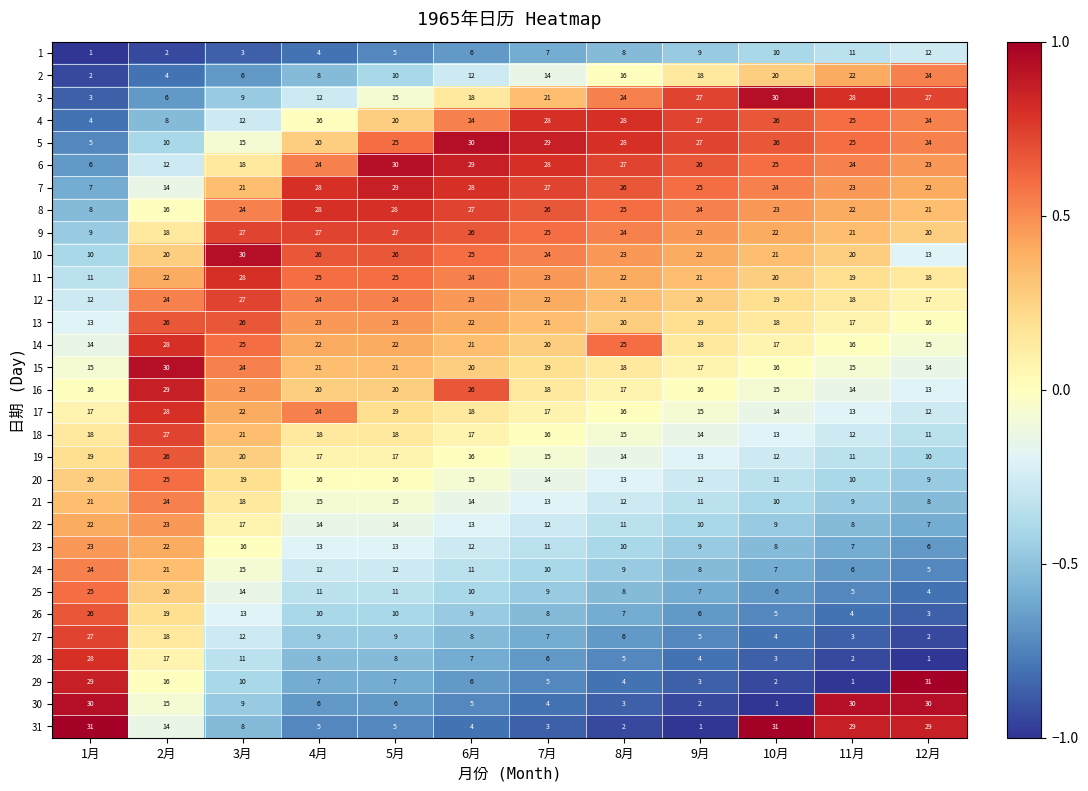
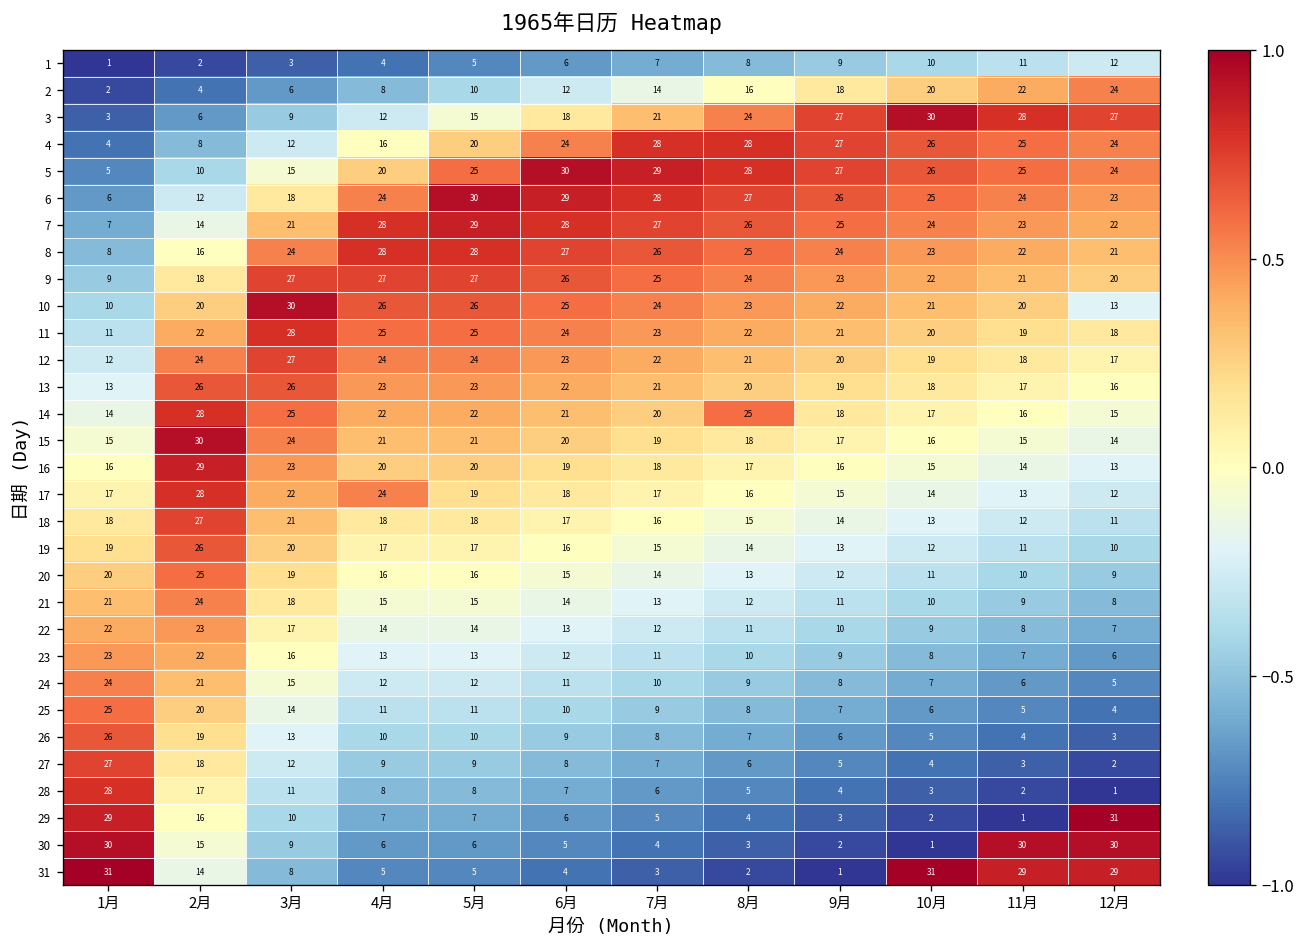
  {
    "16": {
      "1月": 16,
      "2月": 29,
      "3月": 23,
      "4月": 20,
      "5月": 20,
-     "6月": 26,
+     "6月": 19,
      "7月": 18,
      "8月": 17,
      "9月": 16,
      "10月": 15,
      "11月": 14,
      "12月": 13
    }
  }
